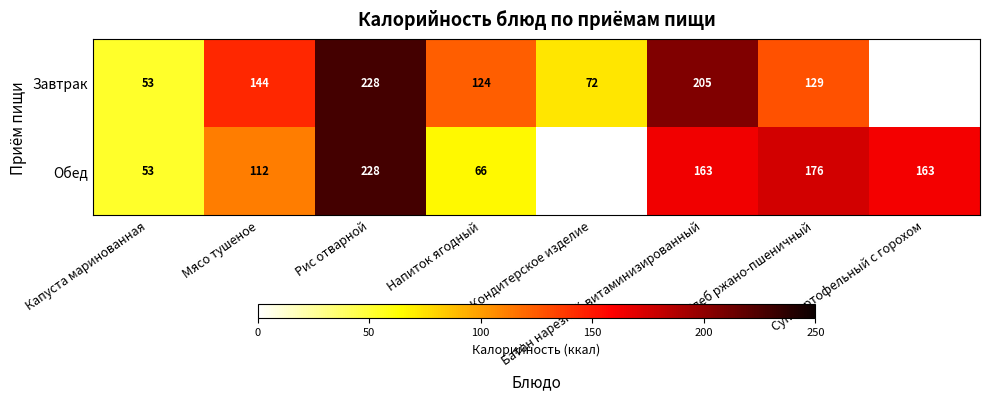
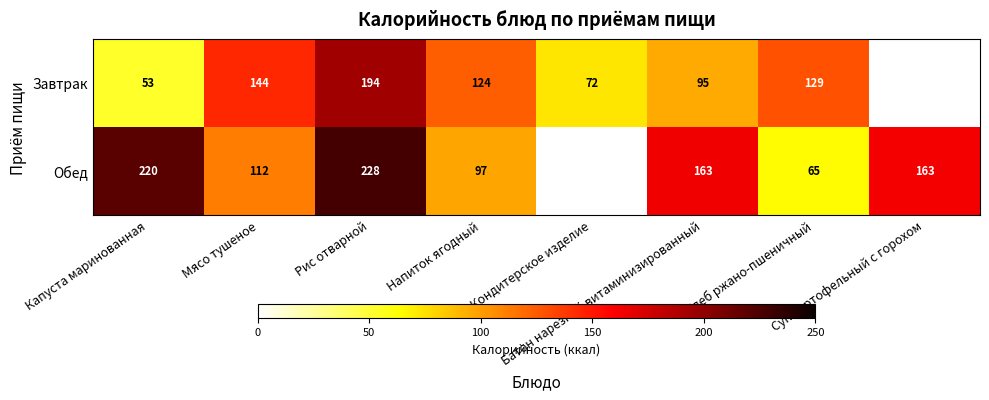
  {
    "Завтрак": {
      "Капуста маринованная": 53,
      "Мясо тушеное": 144,
-     "Рис отварной": 228,
+     "Рис отварной": 194,
      "Напиток ягодный": 124,
      "Кондитерское изделие": 72,
-     "Батон нарезной витаминизированный": 205,
+     "Батон нарезной витаминизированный": 95,
      "Хлеб ржано-пшеничный": 129
    },
    "Обед": {
-     "Капуста маринованная": 53,
+     "Капуста маринованная": 220,
      "Мясо тушеное": 112,
      "Рис отварной": 228,
-     "Напиток ягодный": 66,
+     "Напиток ягодный": 97,
      "Батон нарезной витаминизированный": 163,
-     "Хлеб ржано-пшеничный": 176,
+     "Хлеб ржано-пшеничный": 65,
      "Суп картофельный с горохом": 163
    }
  }
